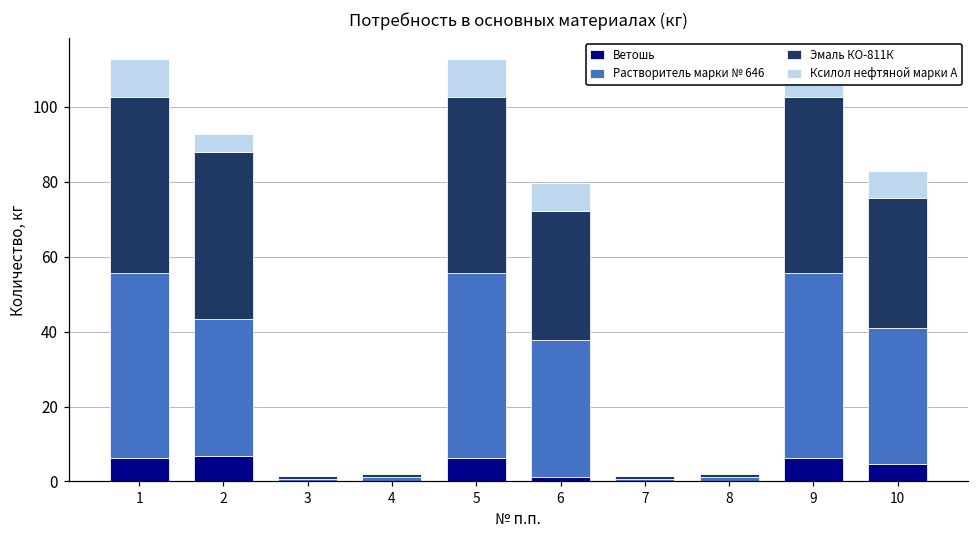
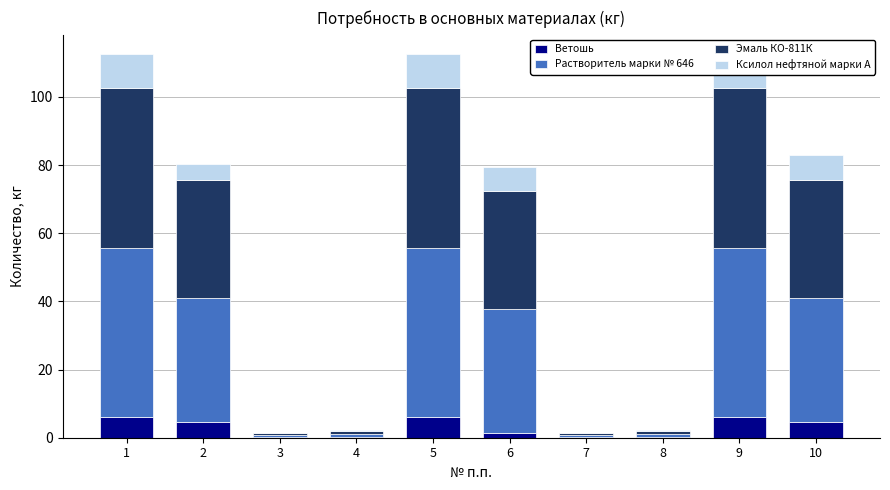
  {
    "Ветошь": {
      "1": 6,
-     "2": 7,
+     "2": 5,
      "5": 6,
      "6": 1,
      "9": 6,
      "10": 5
    },
    "Растворитель марки № 646": {
      "1": 49,
      "2": 36,
      "4": 1,
      "5": 49,
      "6": 36,
      "8": 1,
      "9": 49,
      "10": 36
    },
    "Эмаль КО-811К": {
      "1": 47,
-     "2": 45,
+     "2": 35,
      "4": 1,
      "5": 47,
      "6": 35,
      "8": 1,
      "9": 47,
      "10": 35
    },
    "Ксилол нефтяной марки А": {
      "1": 10,
      "2": 5,
      "5": 10,
      "6": 7,
      "10": 7
    }
  }
